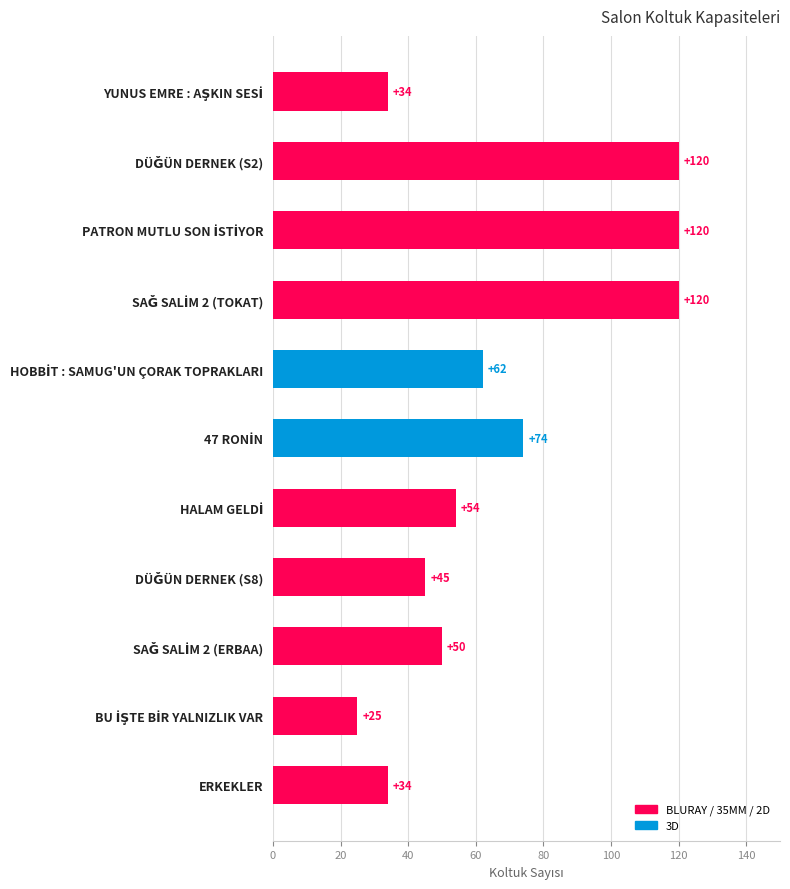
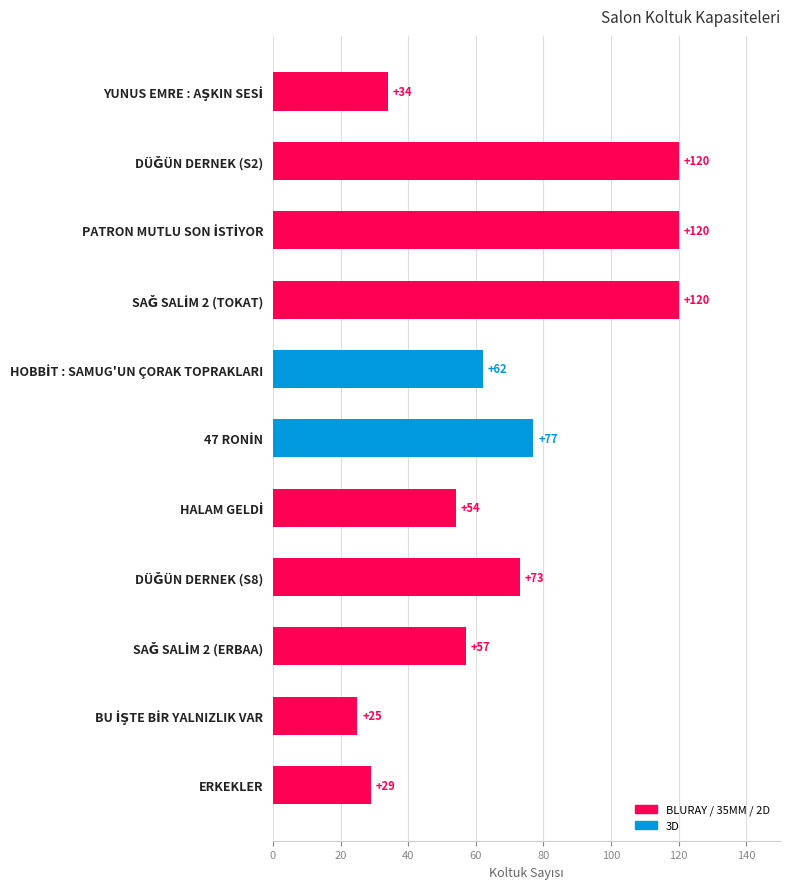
  {
    "YUNUS EMRE : AŞKIN SESİ": "+34",
    "DÜĞÜN DERNEK (S2)": "+120",
    "PATRON MUTLU SON İSTİYOR": "+120",
    "SAĞ SALİM 2 (TOKAT)": "+120",
    "HOBBİT : SAMUG'UN ÇORAK TOPRAKLARI": "+62",
-   "47 RONİN": "+74",
+   "47 RONİN": "+77",
    "HALAM GELDİ": "+54",
-   "DÜĞÜN DERNEK (S8)": "+45",
-   "SAĞ SALİM 2 (ERBAA)": "+50",
+   "DÜĞÜN DERNEK (S8)": "+73",
+   "SAĞ SALİM 2 (ERBAA)": "+57",
    "BU İŞTE BİR YALNIZLIK VAR": "+25",
-   "ERKEKLER": "+34"
+   "ERKEKLER": "+29"
  }
